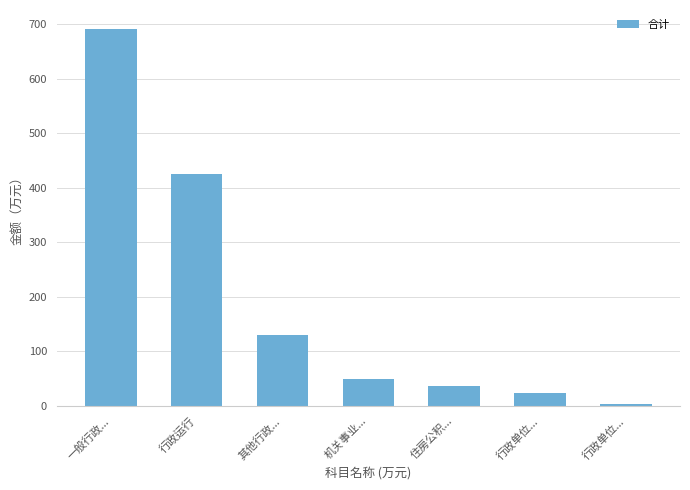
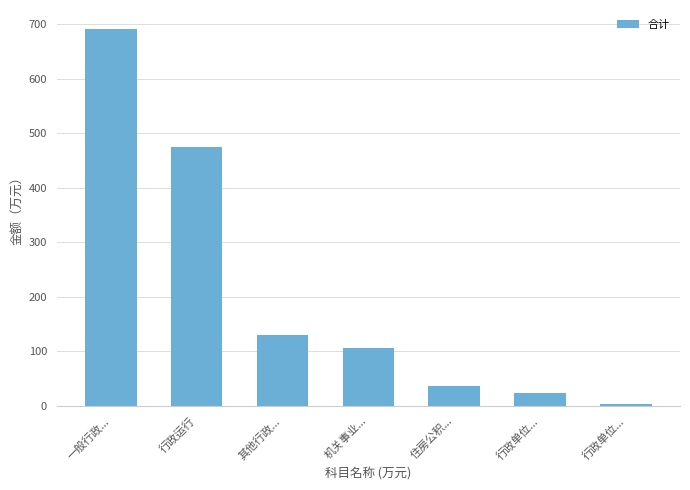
  {
    "一般行政...": 690,
-   "行政运行": 420,
+   "行政运行": 480,
    "其他行政...": 130,
-   "机关事业...": 50,
+   "机关事业...": 110,
    "住房公积...": 40
  }
